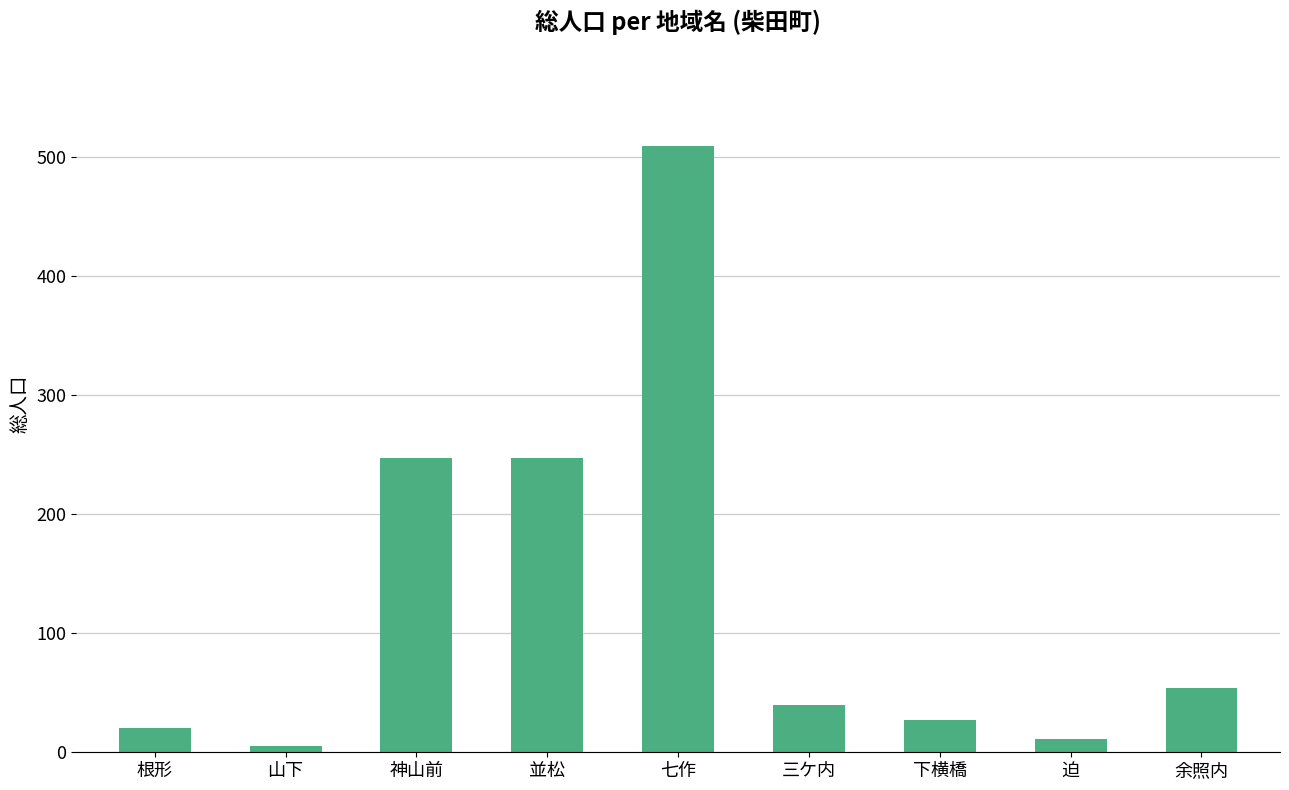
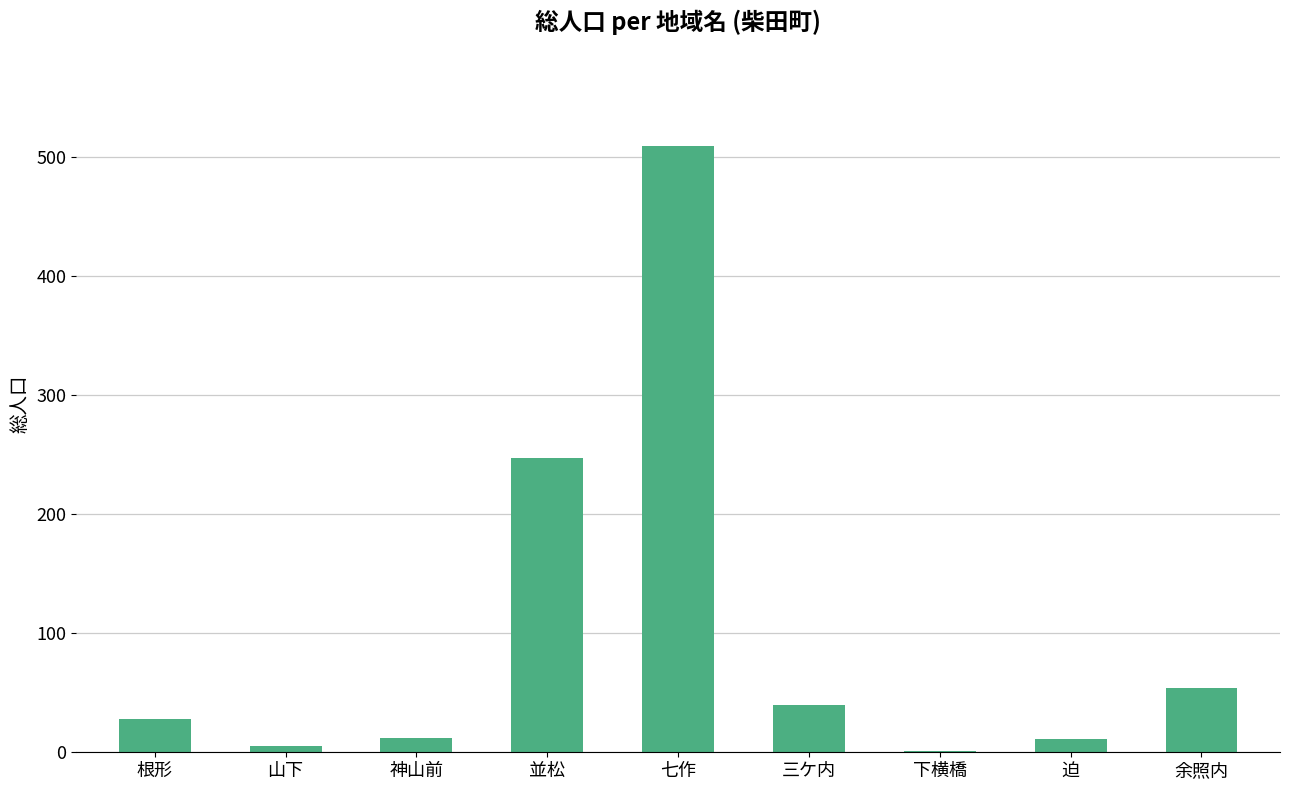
  {
-   "根形": 20,
+   "根形": 28,
    "山下": 5,
-   "神山前": 247,
+   "神山前": 12,
    "並松": 247,
    "七作": 509,
    "三ケ内": 40,
-   "下横橋": 27,
+   "下横橋": 1,
    "迫": 11,
    "余照内": 54
  }
